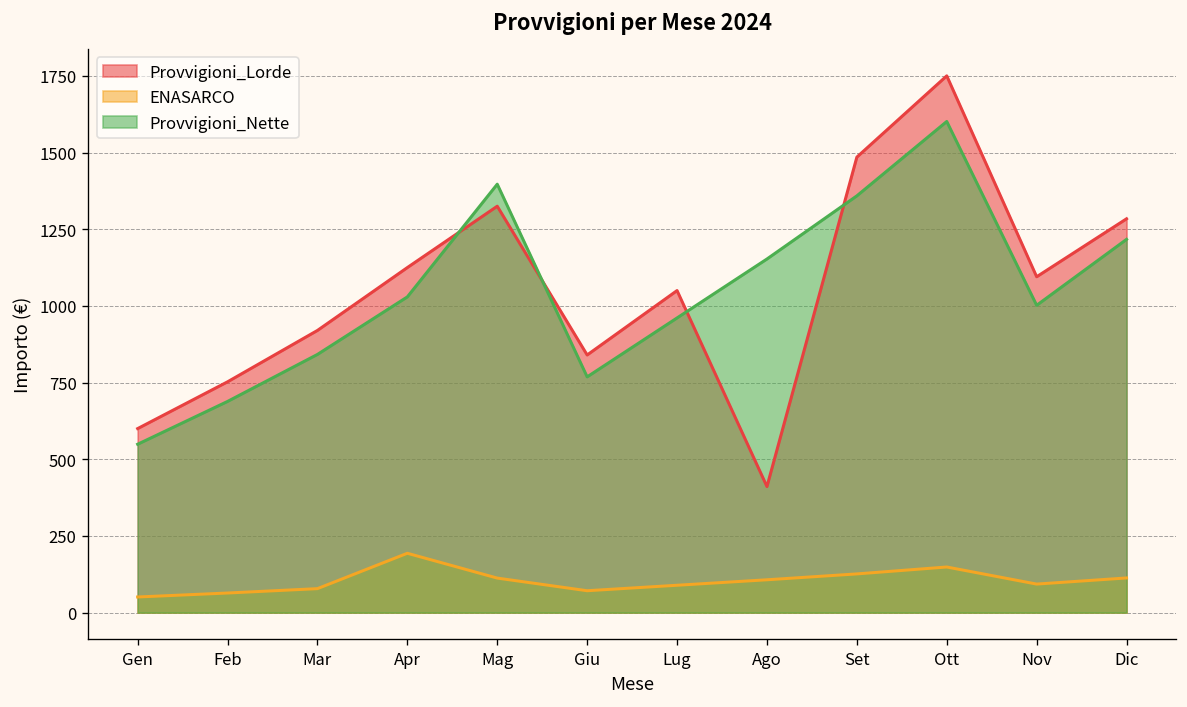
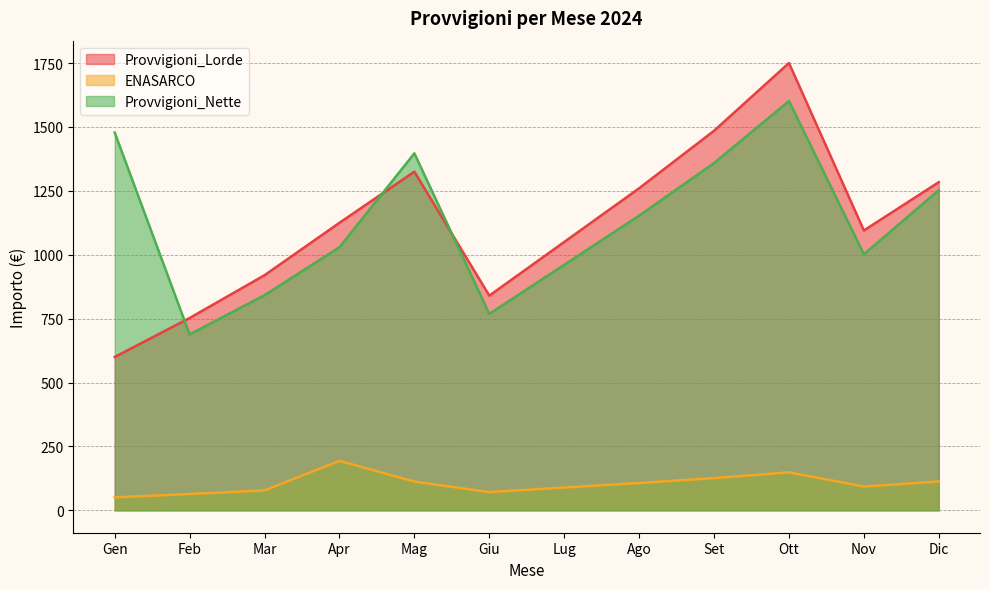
  {
    "Provvigioni_Lorde": {
      "Gen": 600,
      "Feb": 750,
      "Mar": 920,
      "Apr": 1130,
      "Mag": 1330,
      "Giu": 840,
      "Lug": 1050,
-     "Ago": 410,
+     "Ago": 1260,
      "Set": 1490,
      "Ott": 1750,
      "Nov": 1100,
      "Dic": 1280
    },
    "ENASARCO": {
      "Gen": 50,
      "Feb": 60,
      "Mar": 80,
      "Apr": 190,
      "Mag": 110,
      "Giu": 70,
      "Lug": 90,
      "Ago": 110,
      "Set": 130,
      "Ott": 150,
      "Nov": 90,
      "Dic": 110
    },
    "Provvigioni_Nette": {
-     "Gen": 550,
+     "Gen": 1480,
      "Feb": 690,
      "Mar": 840,
      "Apr": 1030,
      "Mag": 1400,
      "Giu": 770,
      "Lug": 960,
      "Ago": 1150,
      "Set": 1360,
      "Ott": 1600,
      "Nov": 1000,
-     "Dic": 1220
+     "Dic": 1250
    }
  }
